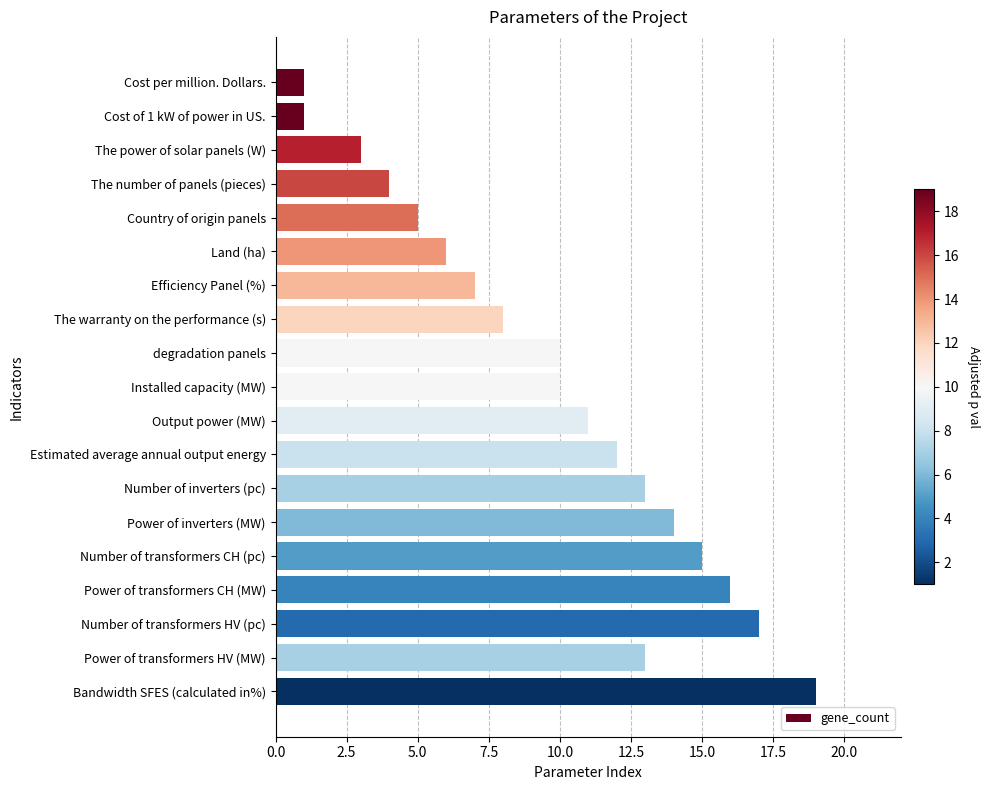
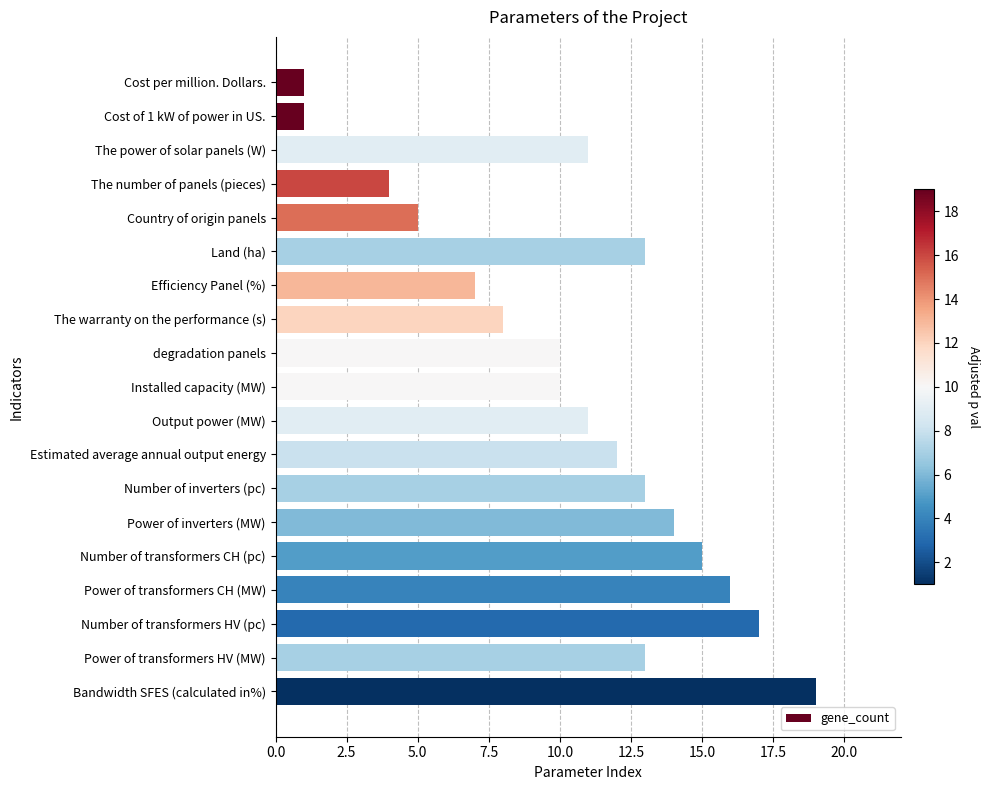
  {
    "Cost per million. Dollars.": 1,
    "Cost of 1 kW of power in US.": 1,
-   "The power of solar panels (W)": 3,
+   "The power of solar panels (W)": 11,
    "The number of panels (pieces)": 4,
    "Country of origin panels": 5,
-   "Land (ha)": 6,
+   "Land (ha)": 13,
    "Efficiency Panel (%)": 7,
    "The warranty on the performance (s)": 8,
    "degradation panels": 10,
    "Installed capacity (MW)": 10,
    "Output power (MW)": 11,
    "Estimated average annual output energy": 12,
    "Number of inverters (pc)": 13,
    "Power of inverters (MW)": 14,
    "Number of transformers CH (pc)": 15,
    "Power of transformers CH (MW)": 16,
    "Number of transformers HV (pc)": 17,
    "Power of transformers HV (MW)": 13,
    "Bandwidth SFES (calculated in%)": 19
  }
